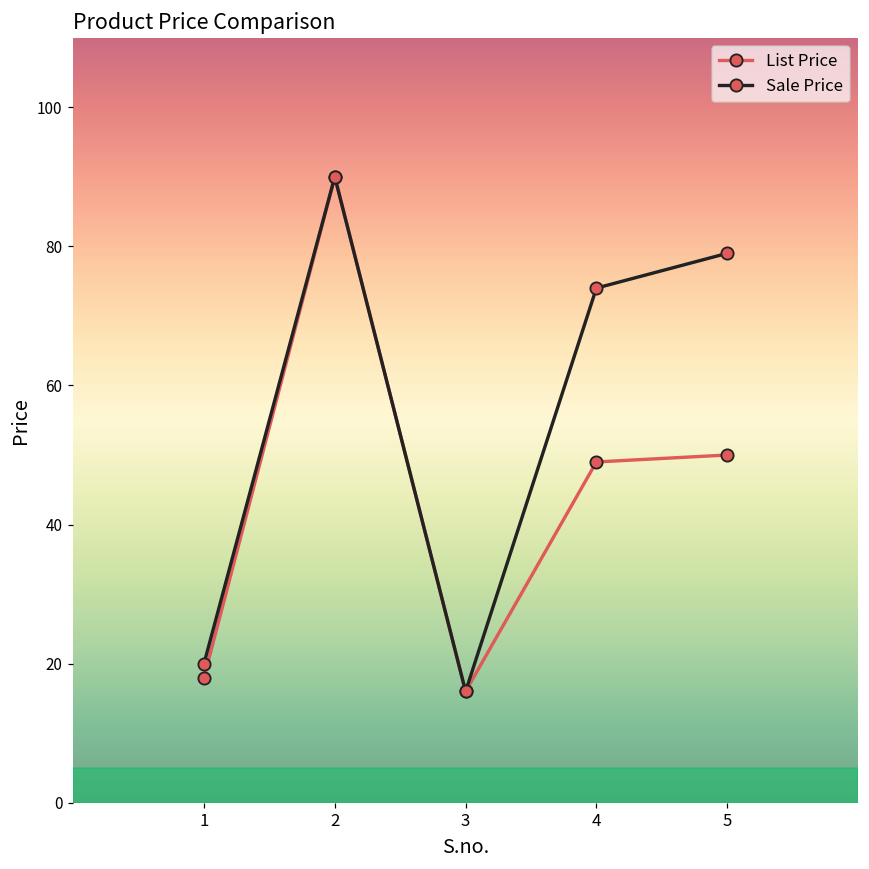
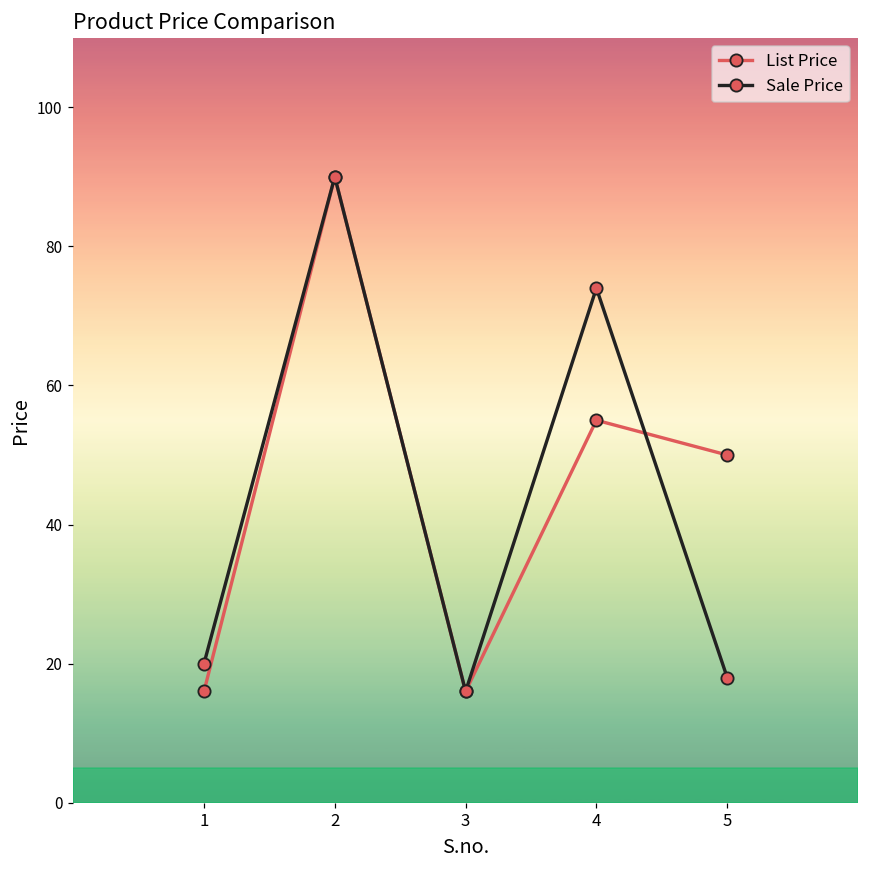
  {
    "List Price": {
-     "1": 18,
-     "4": 49,
+     "1": 16,
+     "4": 55,
      "5": 50
    },
    "Sale Price": {
      "1": 20,
      "4": 74,
-     "5": 79
+     "5": 18
    }
  }
